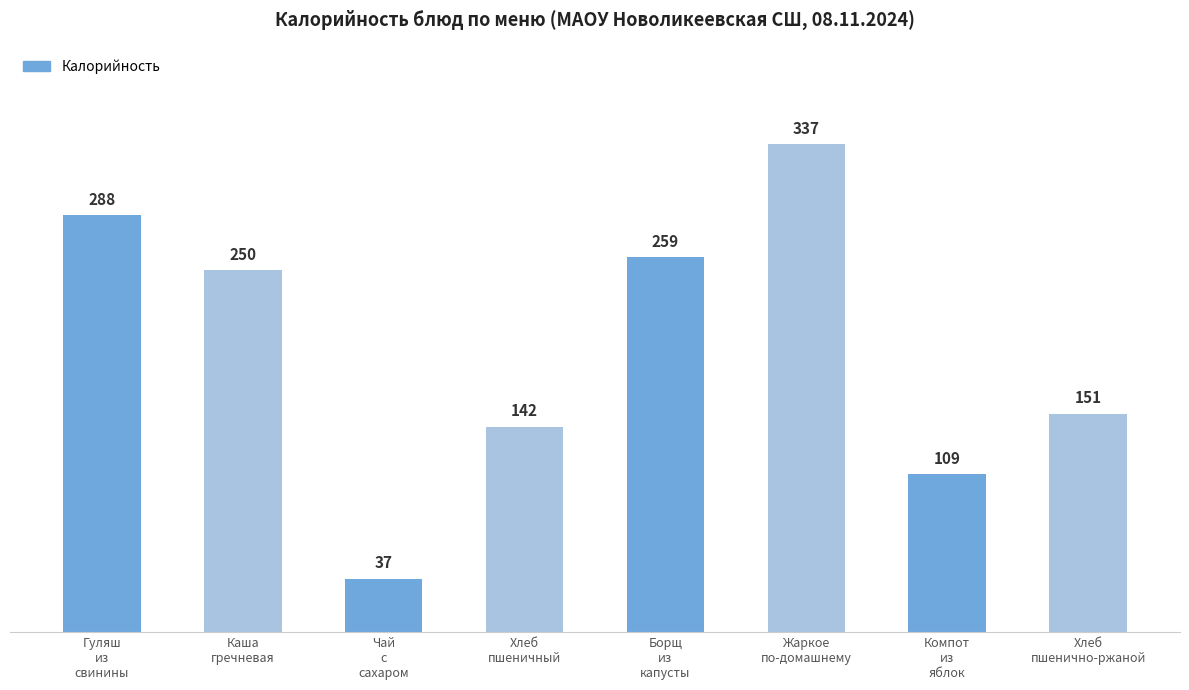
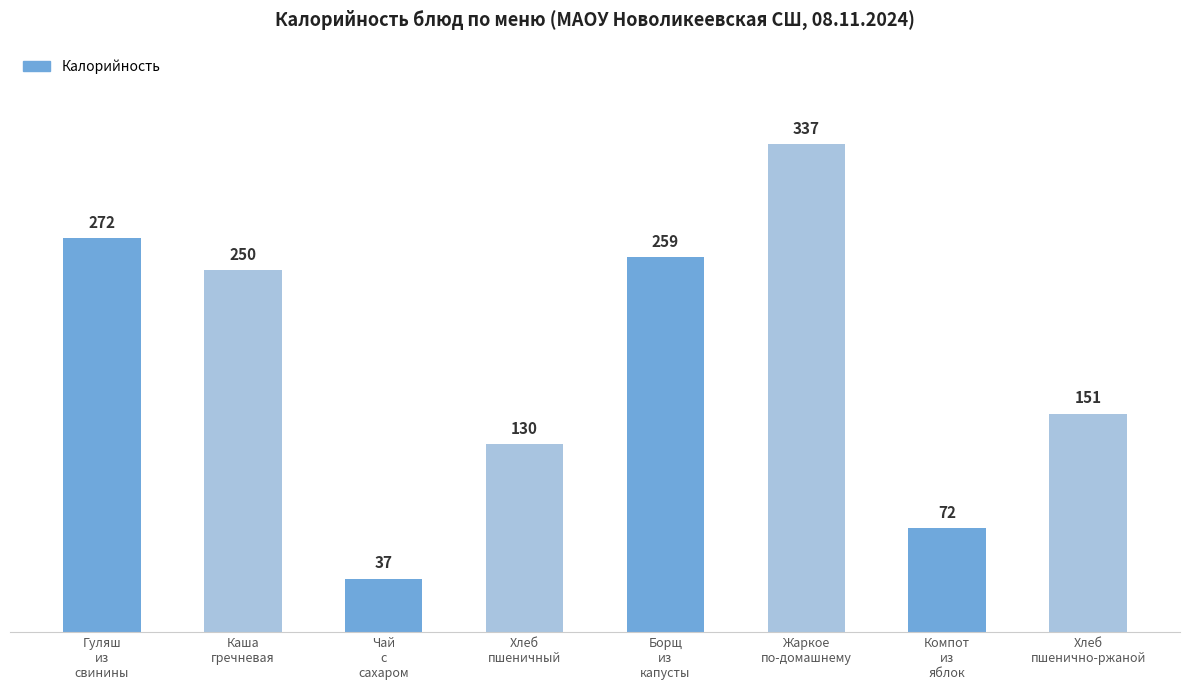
  {
-   "Гуляш из свинины": 288,
+   "Гуляш из свинины": 272,
    "Каша гречневая": 250,
    "Чай с сахаром": 37,
-   "Хлеб пшеничный": 142,
+   "Хлеб пшеничный": 130,
    "Борщ из капусты": 259,
    "Жаркое по-домашнему": 337,
-   "Компот из яблок": 109,
+   "Компот из яблок": 72,
    "Хлеб пшенично-ржаной": 151
  }
